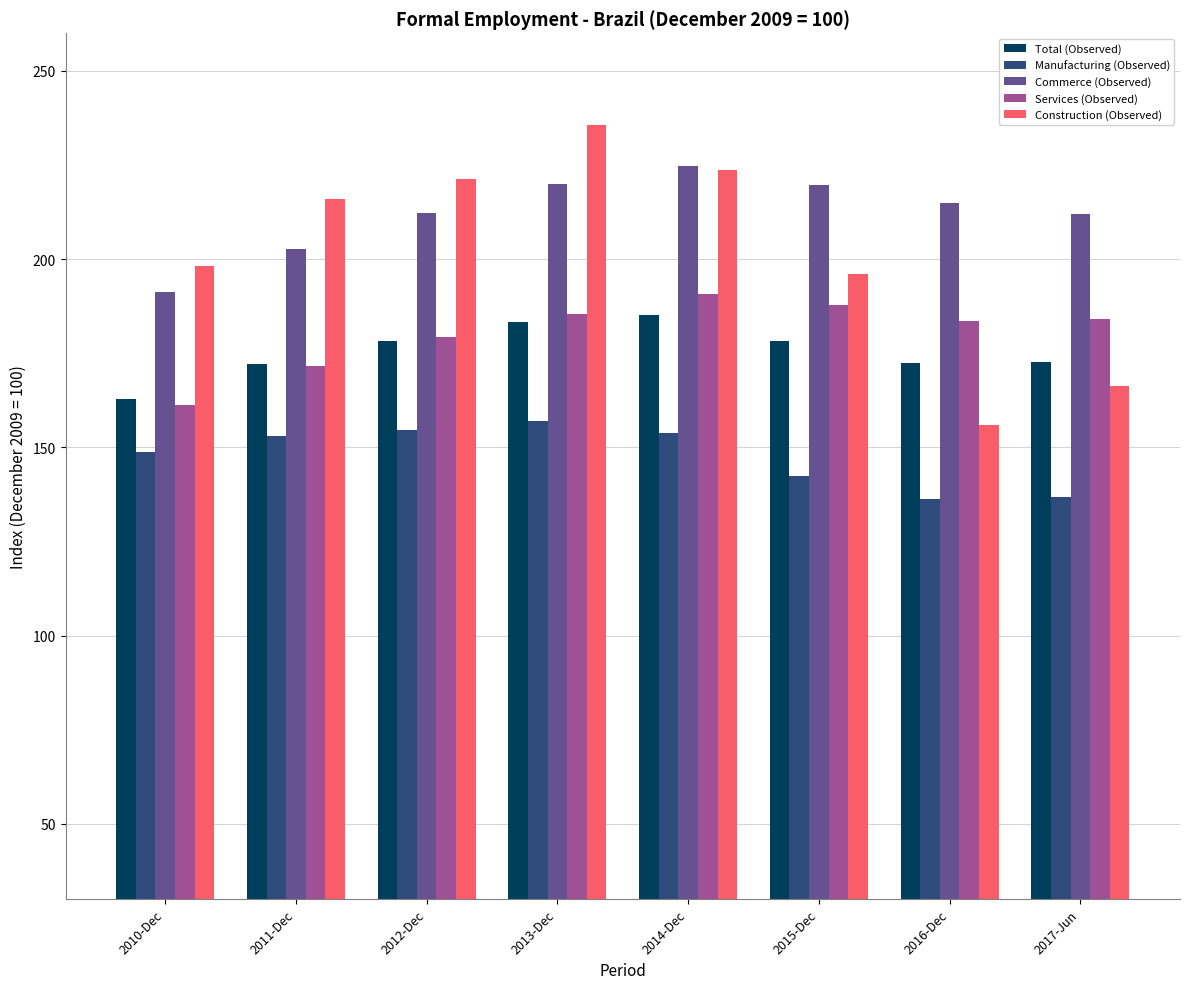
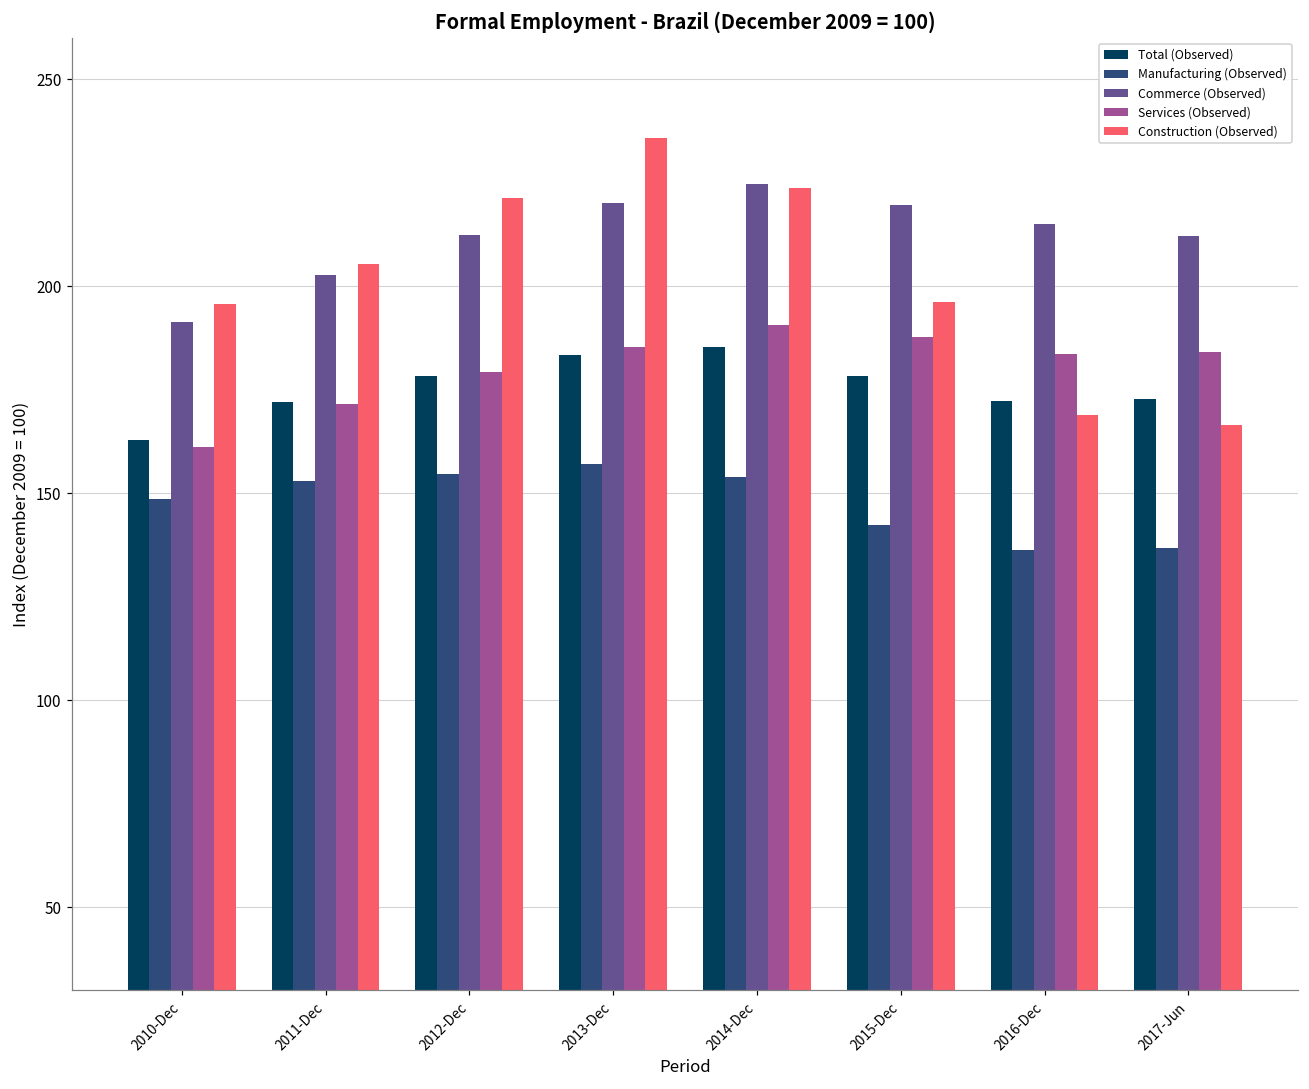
  {
    "Construction (Observed)": {
-     "2010-Dec": 198,
-     "2011-Dec": 216,
+     "2010-Dec": 196,
+     "2011-Dec": 205,
      "2012-Dec": 221,
      "2013-Dec": 236,
      "2014-Dec": 224,
      "2015-Dec": 196,
-     "2016-Dec": 156,
+     "2016-Dec": 169,
      "2017-Jun": 166
    }
  }
